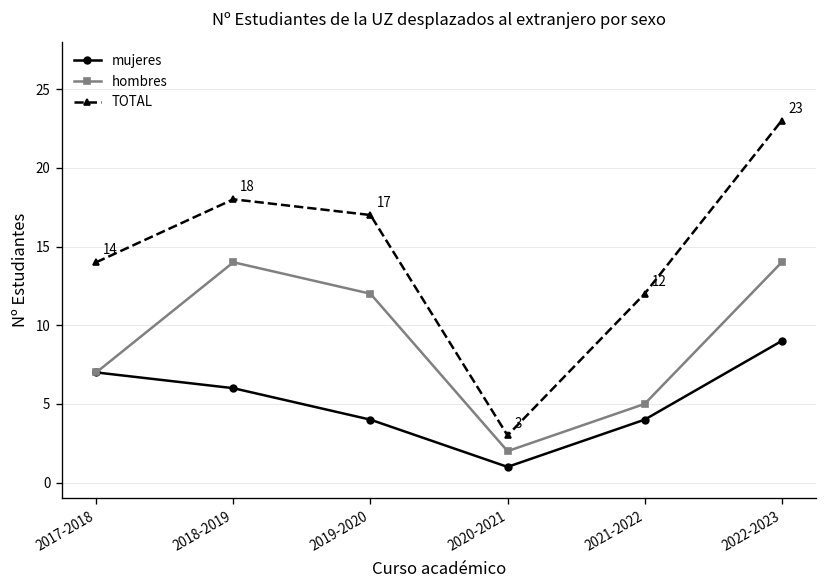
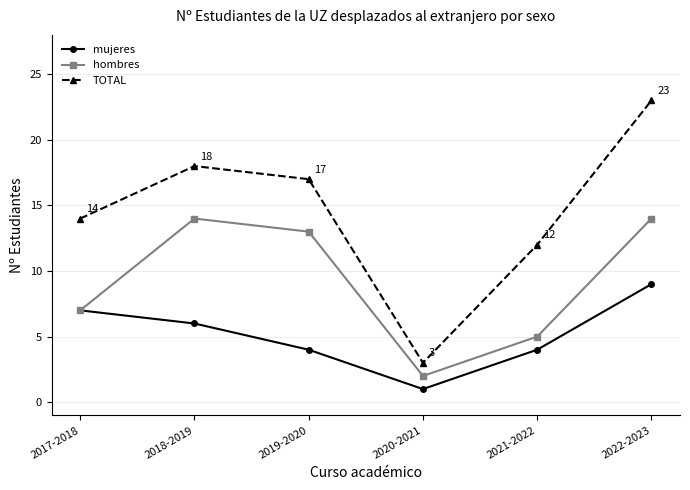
  {
    "hombres": {
      "2018-2019": 14,
-     "2019-2020": 12,
+     "2019-2020": 13,
      "2020-2021": 2,
      "2021-2022": 5,
      "2022-2023": 14
    }
  }
